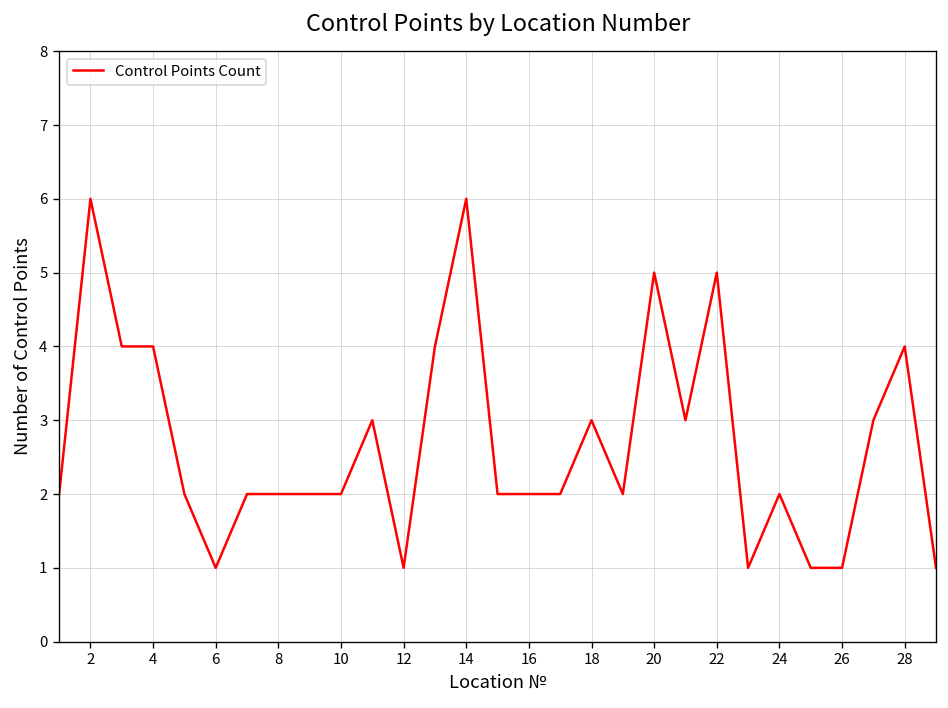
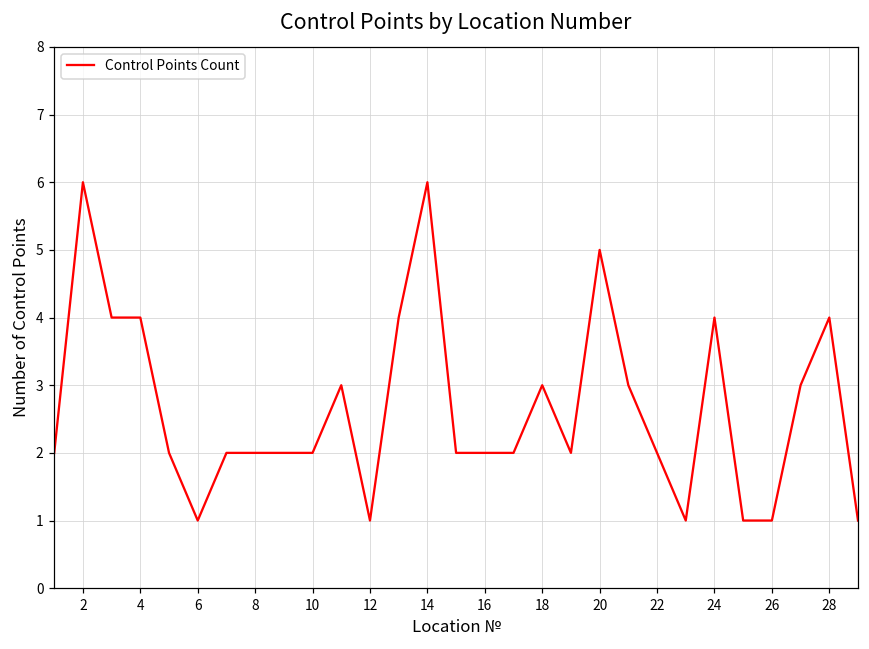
  {
    "2": 6,
    "4": 4,
    "6": 1,
    "8": 2,
    "10": 2,
    "12": 1,
    "14": 6,
    "16": 2,
    "18": 3,
    "20": 5,
-   "22": 5,
-   "24": 2,
+   "22": 2,
+   "24": 4,
    "26": 1,
    "28": 4
  }
